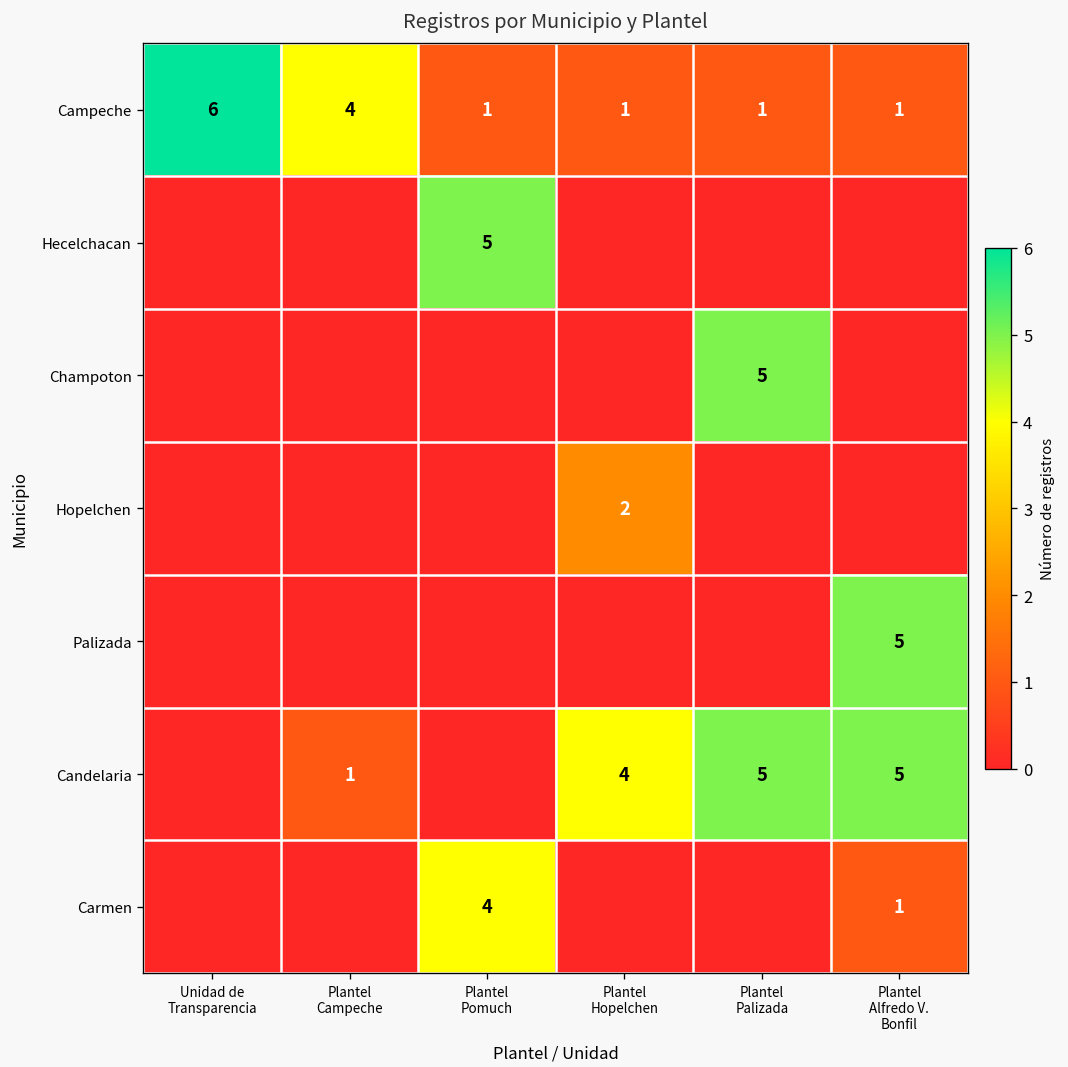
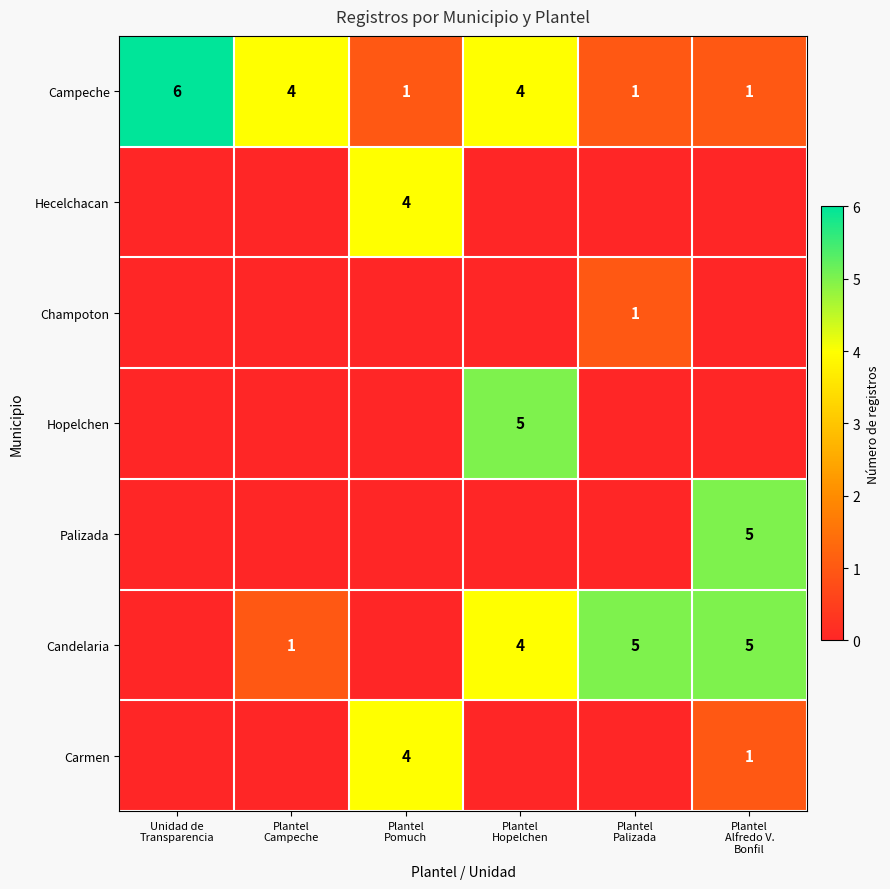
  {
    "Campeche": {
      "Unidad de Transparencia": 6,
      "Plantel Campeche": 4,
      "Plantel Pomuch": 1,
-     "Plantel Hopelchen": 1,
+     "Plantel Hopelchen": 4,
      "Plantel Palizada": 1,
      "Plantel Alfredo V. Bonfil": 1
    },
    "Hecelchacan": {
-     "Plantel Pomuch": 5
+     "Plantel Pomuch": 4
    },
    "Champoton": {
-     "Plantel Palizada": 5
+     "Plantel Palizada": 1
    },
    "Hopelchen": {
-     "Plantel Hopelchen": 2
+     "Plantel Hopelchen": 5
    },
    "Palizada": {
      "Plantel Alfredo V. Bonfil": 5
    },
    "Candelaria": {
      "Plantel Campeche": 1,
      "Plantel Hopelchen": 4,
      "Plantel Palizada": 5,
      "Plantel Alfredo V. Bonfil": 5
    },
    "Carmen": {
      "Plantel Pomuch": 4,
      "Plantel Alfredo V. Bonfil": 1
    }
  }
